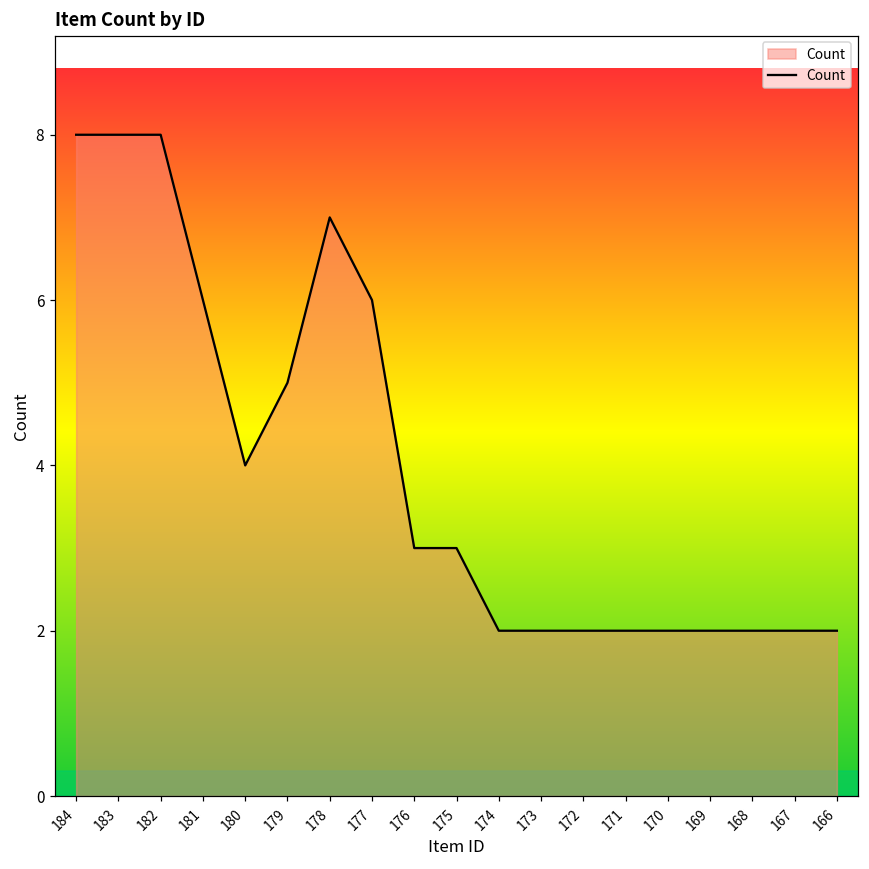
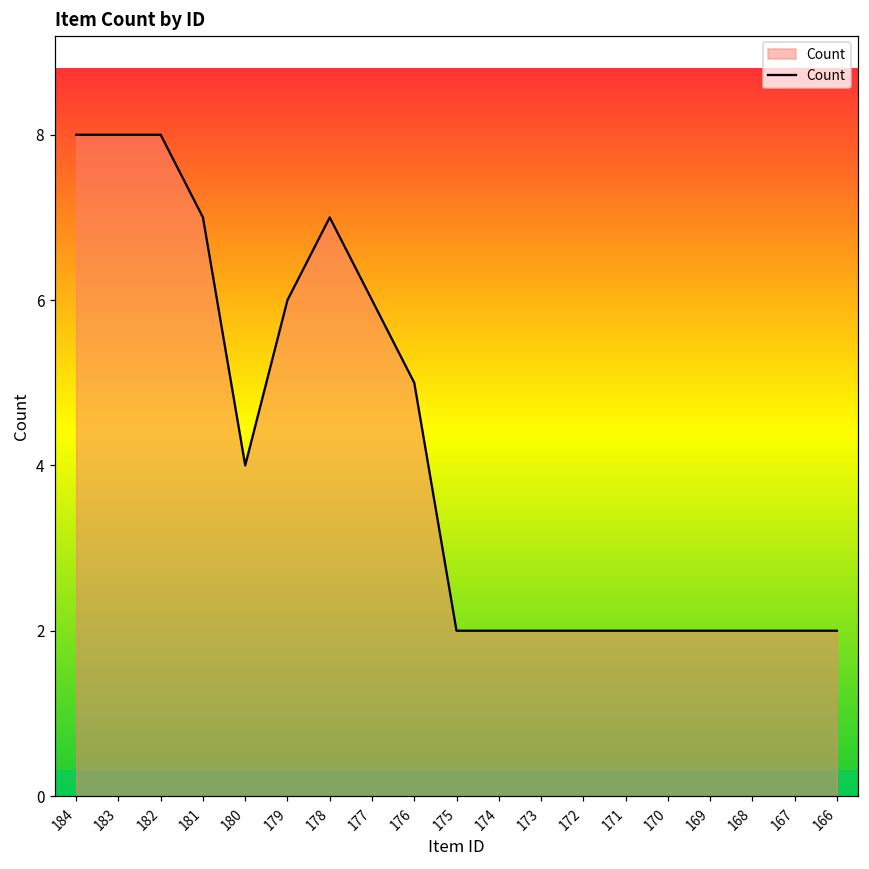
  {
    "184": 8,
    "183": 8,
    "182": 8,
-   "181": 6,
+   "181": 7,
    "180": 4,
-   "179": 5,
+   "179": 6,
    "178": 7,
    "177": 6,
-   "176": 3,
-   "175": 3,
+   "176": 5,
+   "175": 2,
    "174": 2,
    "173": 2,
    "172": 2,
    "171": 2,
    "170": 2,
    "169": 2,
    "168": 2,
    "167": 2,
    "166": 2
  }
